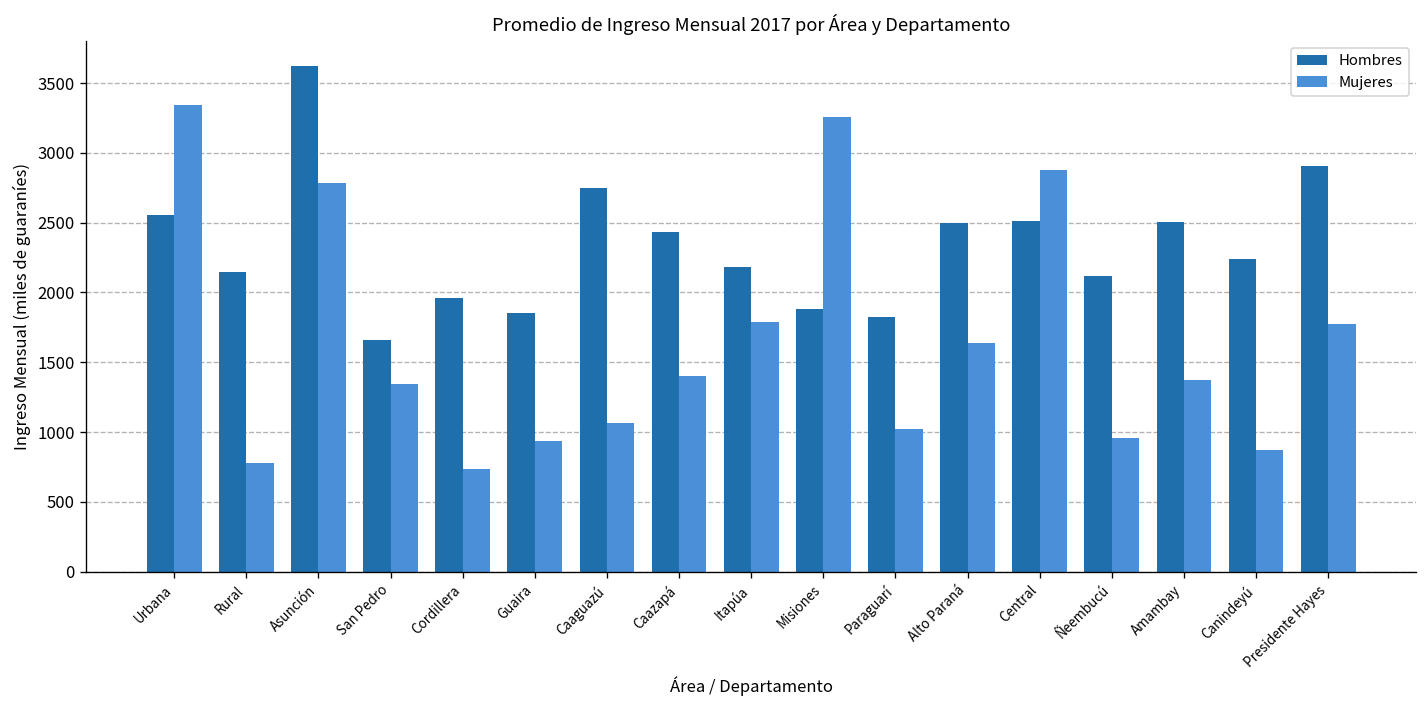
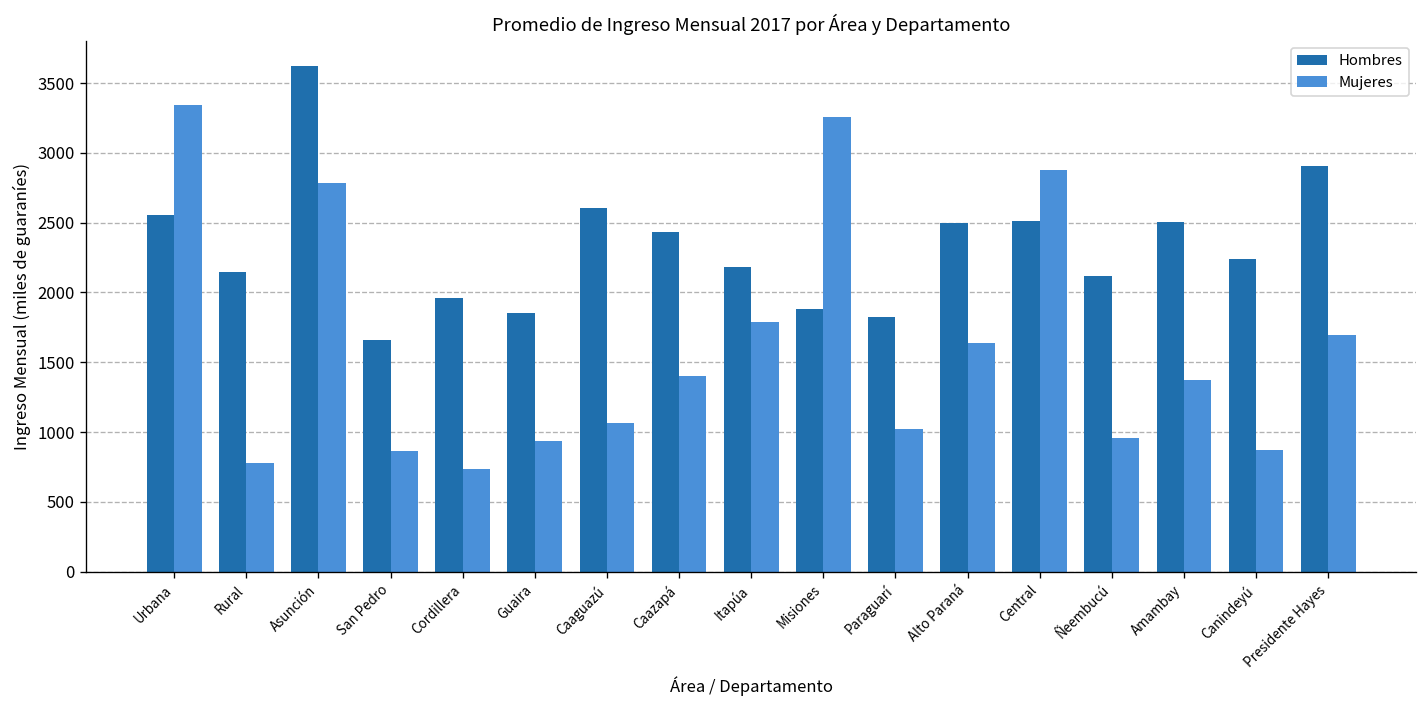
  {
    "Hombres": {
      "Urbana": 2560,
      "Rural": 2150,
      "Asunción": 3620,
      "San Pedro": 1660,
      "Cordillera": 1960,
      "Guaira": 1850,
-     "Caaguazú": 2750,
+     "Caaguazú": 2610,
      "Caazapá": 2430,
      "Itapúa": 2190,
      "Misiones": 1880,
      "Paraguarí": 1830,
      "Alto Paraná": 2500,
      "Central": 2510,
      "Ñeembucú": 2120,
      "Amambay": 2510,
      "Canindeyú": 2240,
      "Presidente Hayes": 2910
    },
    "Mujeres": {
      "Urbana": 3350,
      "Rural": 780,
      "Asunción": 2790,
-     "San Pedro": 1340,
+     "San Pedro": 870,
      "Cordillera": 730,
      "Guaira": 940,
      "Caaguazú": 1070,
      "Caazapá": 1400,
      "Itapúa": 1790,
      "Misiones": 3260,
      "Paraguarí": 1020,
      "Alto Paraná": 1640,
      "Central": 2880,
      "Ñeembucú": 950,
      "Amambay": 1370,
      "Canindeyú": 870,
-     "Presidente Hayes": 1770
+     "Presidente Hayes": 1690
    }
  }
